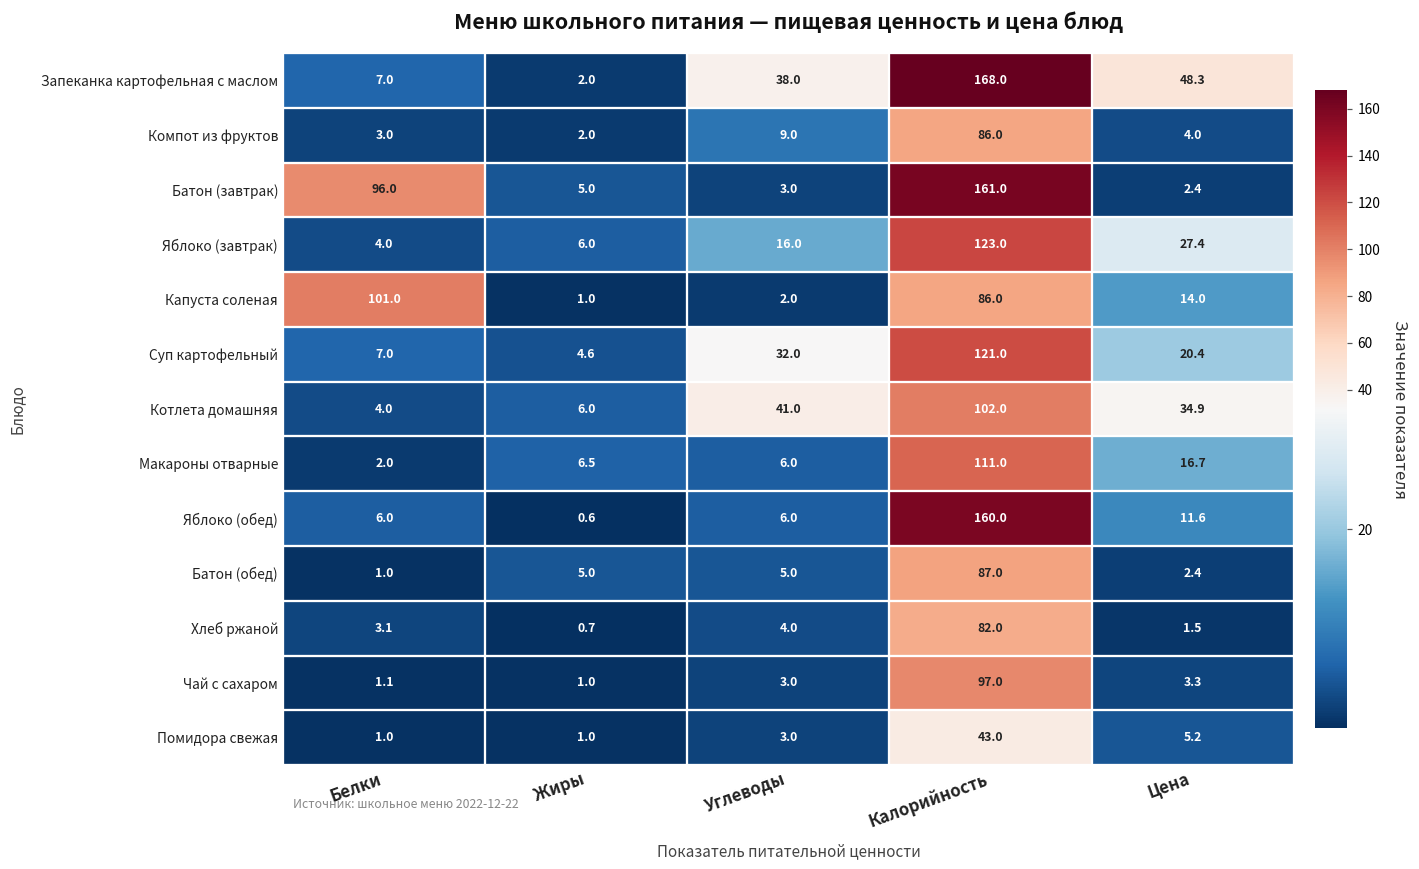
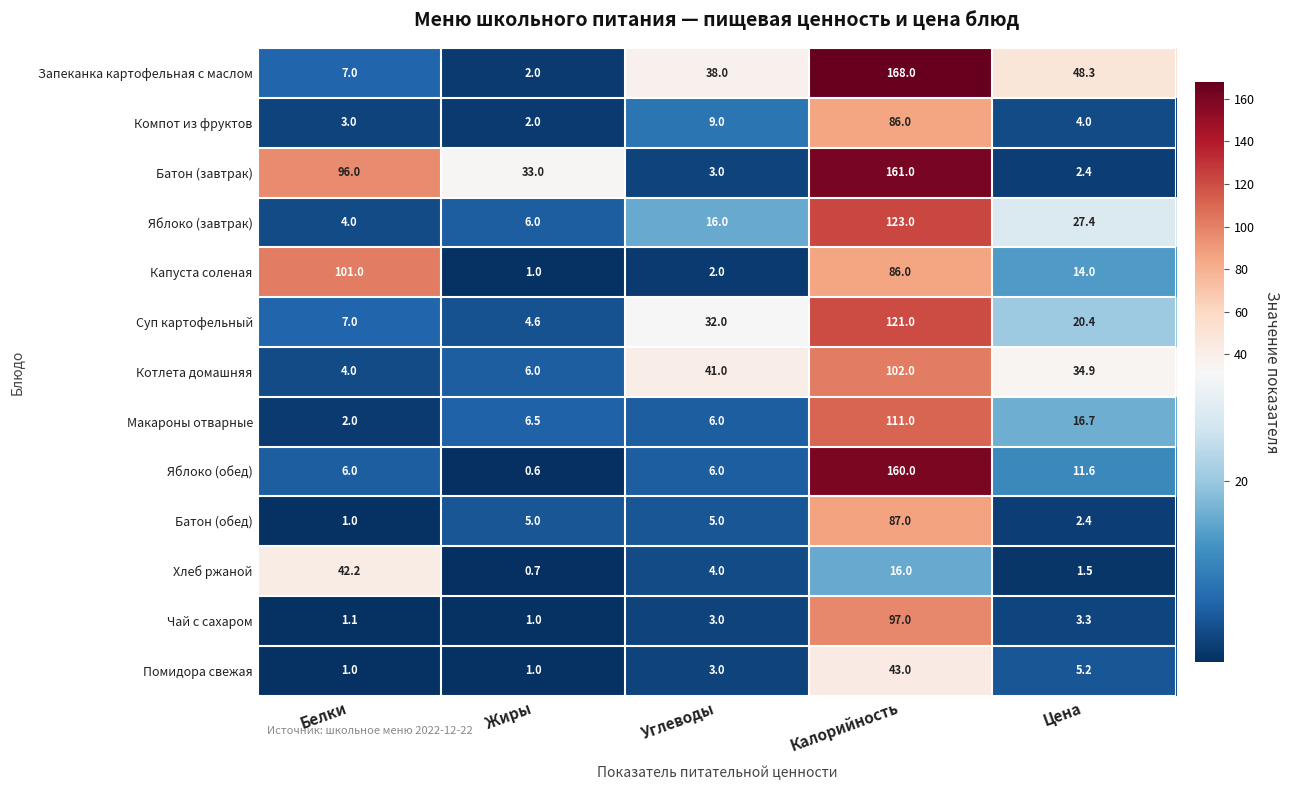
  {
    "Запеканка картофельная с маслом": {
      "Белки": 7.0,
      "Жиры": 2.0,
      "Углеводы": 38.0,
      "Калорийность": 168.0,
      "Цена": 48.3
    },
    "Компот из фруктов": {
      "Белки": 3.0,
      "Жиры": 2.0,
      "Углеводы": 9.0,
      "Калорийность": 86.0,
      "Цена": 4.0
    },
    "Батон (завтрак)": {
      "Белки": 96.0,
-     "Жиры": 5.0,
+     "Жиры": 33.0,
      "Углеводы": 3.0,
      "Калорийность": 161.0,
      "Цена": 2.4
    },
    "Яблоко (завтрак)": {
      "Белки": 4.0,
      "Жиры": 6.0,
      "Углеводы": 16.0,
      "Калорийность": 123.0,
      "Цена": 27.4
    },
    "Капуста соленая": {
      "Белки": 101.0,
      "Жиры": 1.0,
      "Углеводы": 2.0,
      "Калорийность": 86.0,
      "Цена": 14.0
    },
    "Суп картофельный": {
      "Белки": 7.0,
      "Жиры": 4.6,
      "Углеводы": 32.0,
      "Калорийность": 121.0,
      "Цена": 20.4
    },
    "Котлета домашняя": {
      "Белки": 4.0,
      "Жиры": 6.0,
      "Углеводы": 41.0,
      "Калорийность": 102.0,
      "Цена": 34.9
    },
    "Макароны отварные": {
      "Белки": 2.0,
      "Жиры": 6.5,
      "Углеводы": 6.0,
      "Калорийность": 111.0,
      "Цена": 16.7
    },
    "Яблоко (обед)": {
      "Белки": 6.0,
      "Жиры": 0.6,
      "Углеводы": 6.0,
      "Калорийность": 160.0,
      "Цена": 11.6
    },
    "Батон (обед)": {
      "Белки": 1.0,
      "Жиры": 5.0,
      "Углеводы": 5.0,
      "Калорийность": 87.0,
      "Цена": 2.4
    },
    "Хлеб ржаной": {
-     "Белки": 3.1,
+     "Белки": 42.2,
      "Жиры": 0.7,
      "Углеводы": 4.0,
-     "Калорийность": 82.0,
+     "Калорийность": 16.0,
      "Цена": 1.5
    },
    "Чай с сахаром": {
      "Белки": 1.1,
      "Жиры": 1.0,
      "Углеводы": 3.0,
      "Калорийность": 97.0,
      "Цена": 3.3
    },
    "Помидора свежая": {
      "Белки": 1.0,
      "Жиры": 1.0,
      "Углеводы": 3.0,
      "Калорийность": 43.0,
      "Цена": 5.2
    }
  }
